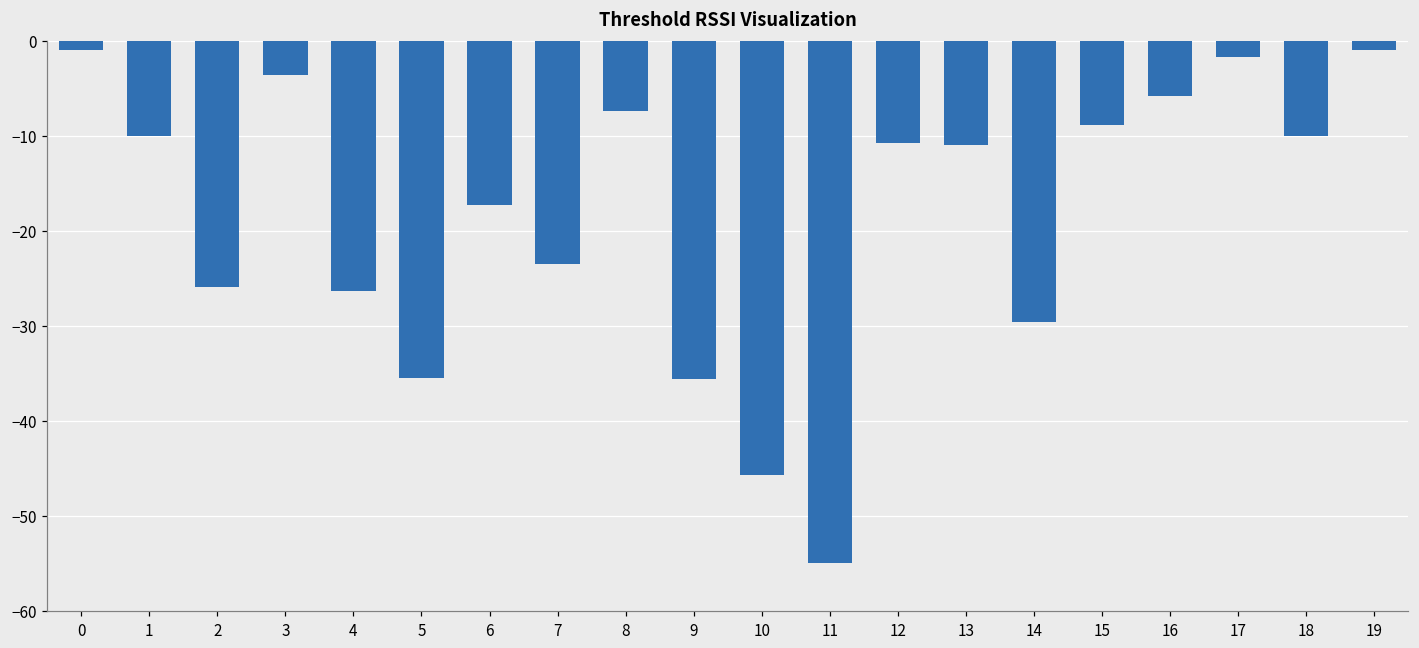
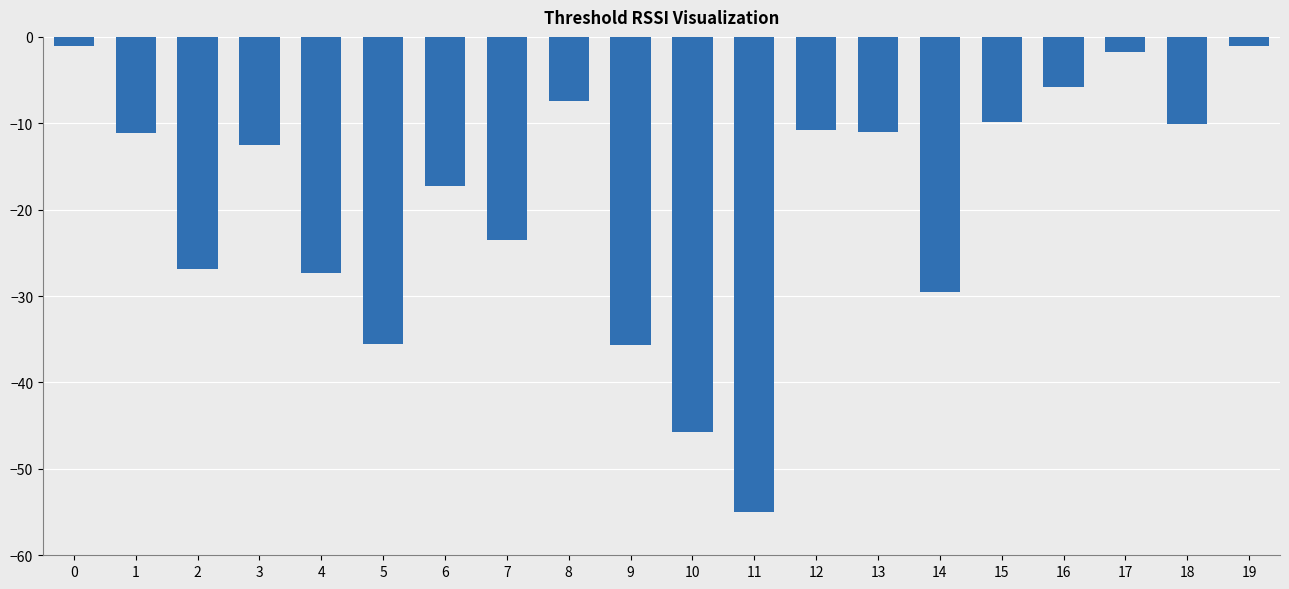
  {
    "0": -1,
-   "1": -10,
-   "2": -26,
-   "3": -4,
-   "4": -26,
+   "1": -11,
+   "2": -27,
+   "3": -13,
+   "4": -27,
    "5": -36,
    "6": -17,
    "7": -24,
    "8": -7,
    "9": -36,
    "10": -46,
    "11": -55,
    "12": -11,
    "13": -11,
    "14": -30,
-   "15": -9,
+   "15": -10,
    "16": -6,
    "17": -2,
    "18": -10,
    "19": -1
  }
